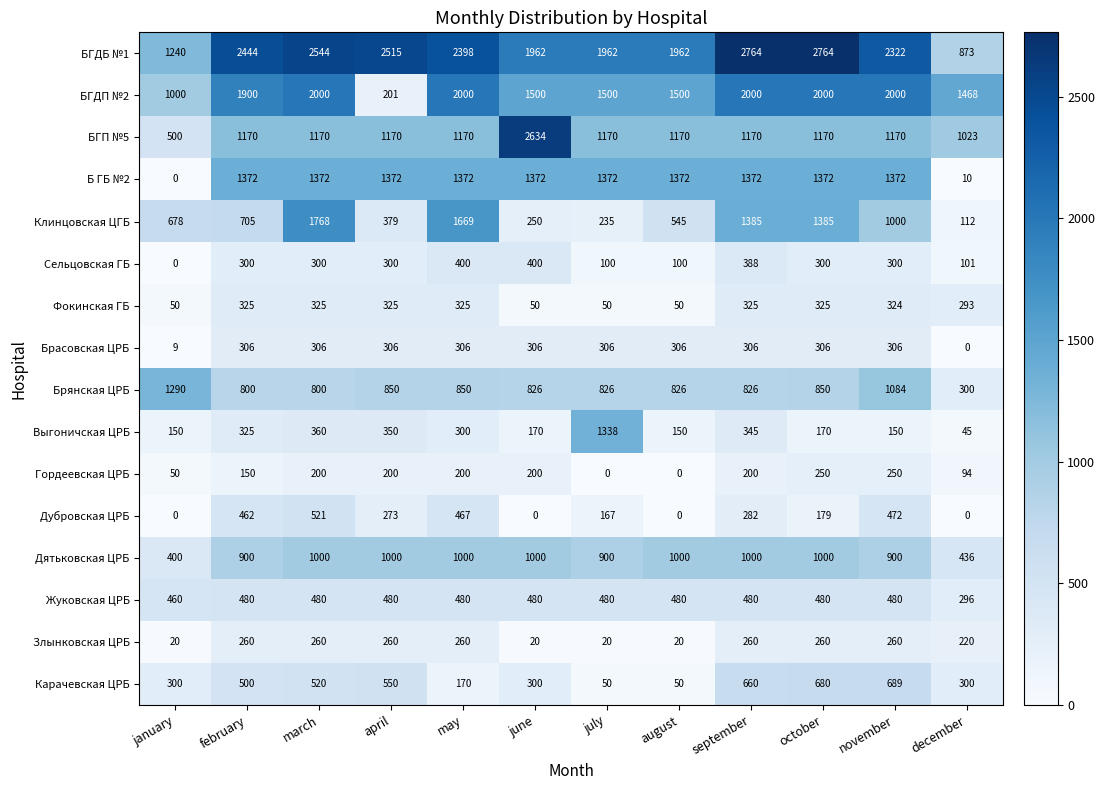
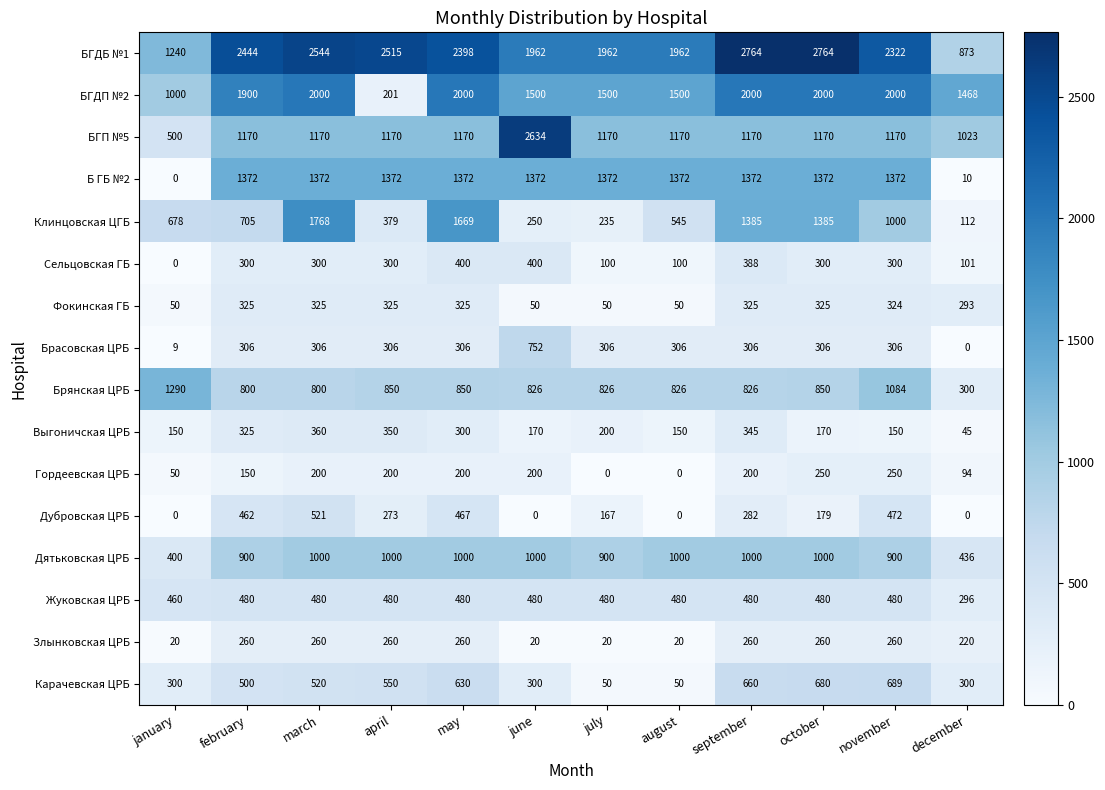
  {
    "БГДБ №1": {
      "january": 1240,
      "february": 2444,
      "march": 2544,
      "april": 2515,
      "may": 2398,
      "june": 1962,
      "july": 1962,
      "august": 1962,
      "september": 2764,
      "october": 2764,
      "november": 2322,
      "december": 873
    },
    "БГДП №2": {
      "january": 1000,
      "february": 1900,
      "march": 2000,
      "april": 201,
      "may": 2000,
      "june": 1500,
      "july": 1500,
      "august": 1500,
      "september": 2000,
      "october": 2000,
      "november": 2000,
      "december": 1468
    },
    "БГП №5": {
      "january": 500,
      "february": 1170,
      "march": 1170,
      "april": 1170,
      "may": 1170,
      "june": 2634,
      "july": 1170,
      "august": 1170,
      "september": 1170,
      "october": 1170,
      "november": 1170,
      "december": 1023
    },
    "Б ГБ №2": {
      "january": 0,
      "february": 1372,
      "march": 1372,
      "april": 1372,
      "may": 1372,
      "june": 1372,
      "july": 1372,
      "august": 1372,
      "september": 1372,
      "october": 1372,
      "november": 1372,
      "december": 10
    },
    "Клинцовская ЦГБ": {
      "january": 678,
      "february": 705,
      "march": 1768,
      "april": 379,
      "may": 1669,
      "june": 250,
      "july": 235,
      "august": 545,
      "september": 1385,
      "october": 1385,
      "november": 1000,
      "december": 112
    },
    "Сельцовская ГБ": {
      "january": 0,
      "february": 300,
      "march": 300,
      "april": 300,
      "may": 400,
      "june": 400,
      "july": 100,
      "august": 100,
      "september": 388,
      "october": 300,
      "november": 300,
      "december": 101
    },
    "Фокинская ГБ": {
      "january": 50,
      "february": 325,
      "march": 325,
      "april": 325,
      "may": 325,
      "june": 50,
      "july": 50,
      "august": 50,
      "september": 325,
      "october": 325,
      "november": 324,
      "december": 293
    },
    "Брасовская ЦРБ": {
      "january": 9,
      "february": 306,
      "march": 306,
      "april": 306,
      "may": 306,
-     "june": 306,
+     "june": 752,
      "july": 306,
      "august": 306,
      "september": 306,
      "october": 306,
      "november": 306,
      "december": 0
    },
    "Брянская ЦРБ": {
      "january": 1290,
      "february": 800,
      "march": 800,
      "april": 850,
      "may": 850,
      "june": 826,
      "july": 826,
      "august": 826,
      "september": 826,
      "october": 850,
      "november": 1084,
      "december": 300
    },
    "Выгоничская ЦРБ": {
      "january": 150,
      "february": 325,
      "march": 360,
      "april": 350,
      "may": 300,
      "june": 170,
-     "july": 1338,
+     "july": 200,
      "august": 150,
      "september": 345,
      "october": 170,
      "november": 150,
      "december": 45
    },
    "Гордеевская ЦРБ": {
      "january": 50,
      "february": 150,
      "march": 200,
      "april": 200,
      "may": 200,
      "june": 200,
      "july": 0,
      "august": 0,
      "september": 200,
      "october": 250,
      "november": 250,
      "december": 94
    },
    "Дубровская ЦРБ": {
      "january": 0,
      "february": 462,
      "march": 521,
      "april": 273,
      "may": 467,
      "june": 0,
      "july": 167,
      "august": 0,
      "september": 282,
      "october": 179,
      "november": 472,
      "december": 0
    },
    "Дятьковская ЦРБ": {
      "january": 400,
      "february": 900,
      "march": 1000,
      "april": 1000,
      "may": 1000,
      "june": 1000,
      "july": 900,
      "august": 1000,
      "september": 1000,
      "october": 1000,
      "november": 900,
      "december": 436
    },
    "Жуковская ЦРБ": {
      "january": 460,
      "february": 480,
      "march": 480,
      "april": 480,
      "may": 480,
      "june": 480,
      "july": 480,
      "august": 480,
      "september": 480,
      "october": 480,
      "november": 480,
      "december": 296
    },
    "Злынковская ЦРБ": {
      "january": 20,
      "february": 260,
      "march": 260,
      "april": 260,
      "may": 260,
      "june": 20,
      "july": 20,
      "august": 20,
      "september": 260,
      "october": 260,
      "november": 260,
      "december": 220
    },
    "Карачевская ЦРБ": {
      "january": 300,
      "february": 500,
      "march": 520,
      "april": 550,
-     "may": 170,
+     "may": 630,
      "june": 300,
      "july": 50,
      "august": 50,
      "september": 660,
      "october": 680,
      "november": 689,
      "december": 300
    }
  }
